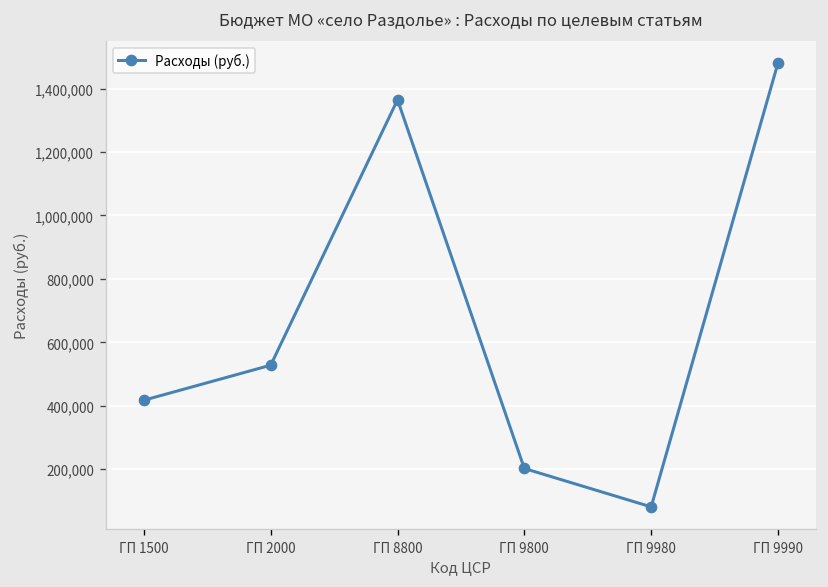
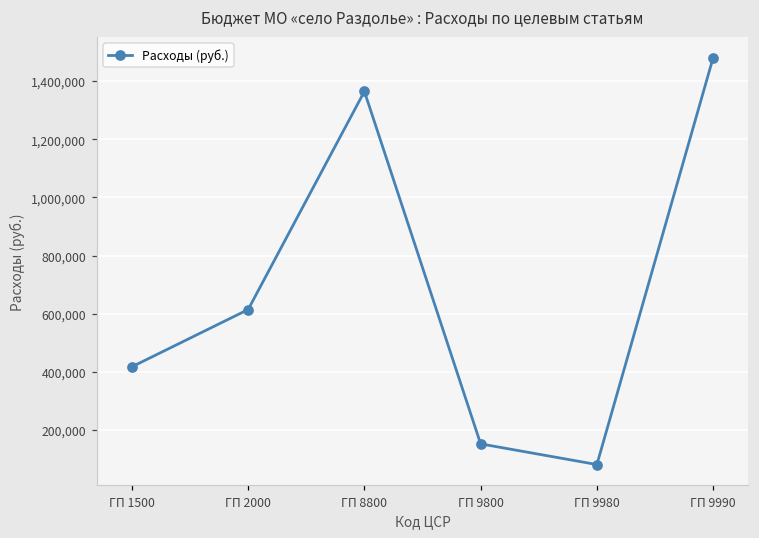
  {
    "ГП 1500": "420,000",
-   "ГП 2000": "530,000",
+   "ГП 2000": "610,000",
    "ГП 8800": "1,360,000",
-   "ГП 9800": "200,000",
+   "ГП 9800": "150,000",
    "ГП 9980": "80,000",
    "ГП 9990": "1,480,000"
  }
